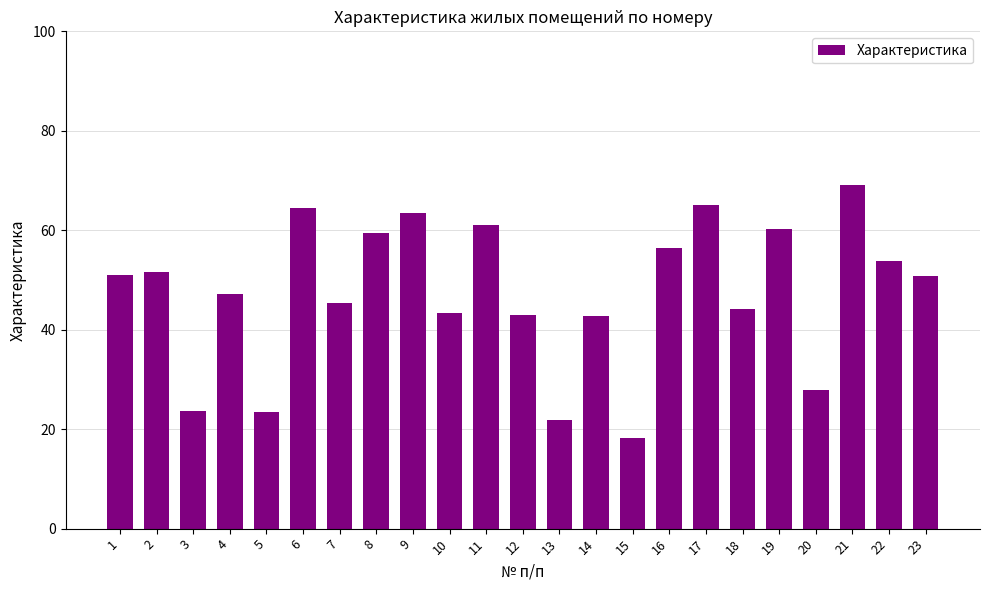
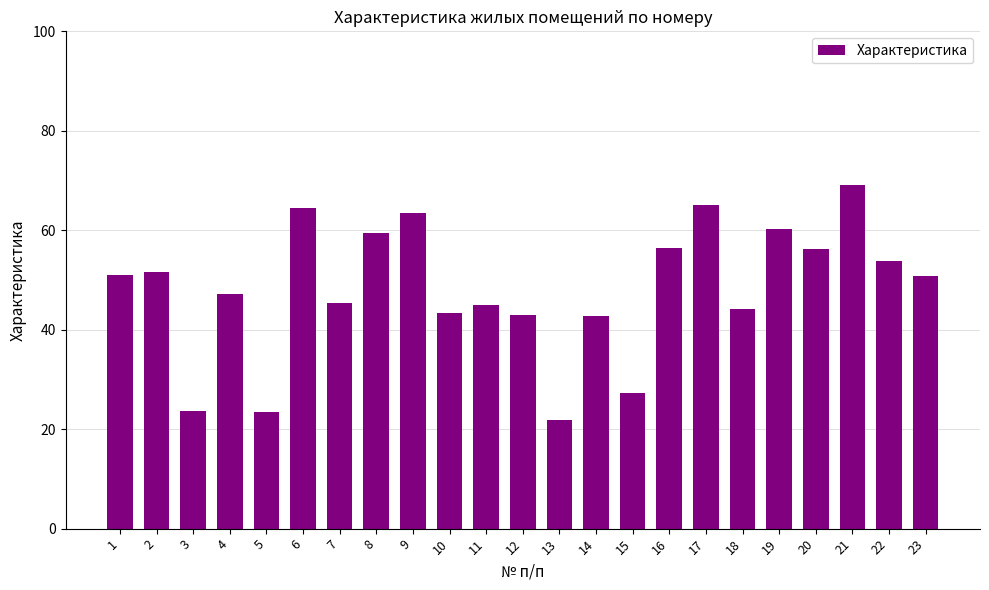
  {
    "1": 51,
    "2": 52,
    "3": 24,
    "4": 47,
    "5": 23,
    "6": 65,
    "7": 45,
    "8": 59,
    "9": 64,
    "10": 43,
-   "11": 61,
+   "11": 45,
    "12": 43,
    "13": 22,
    "14": 43,
-   "15": 18,
+   "15": 27,
    "16": 57,
    "17": 65,
    "18": 44,
    "19": 60,
-   "20": 28,
+   "20": 56,
    "21": 69,
    "22": 54,
    "23": 51
  }
